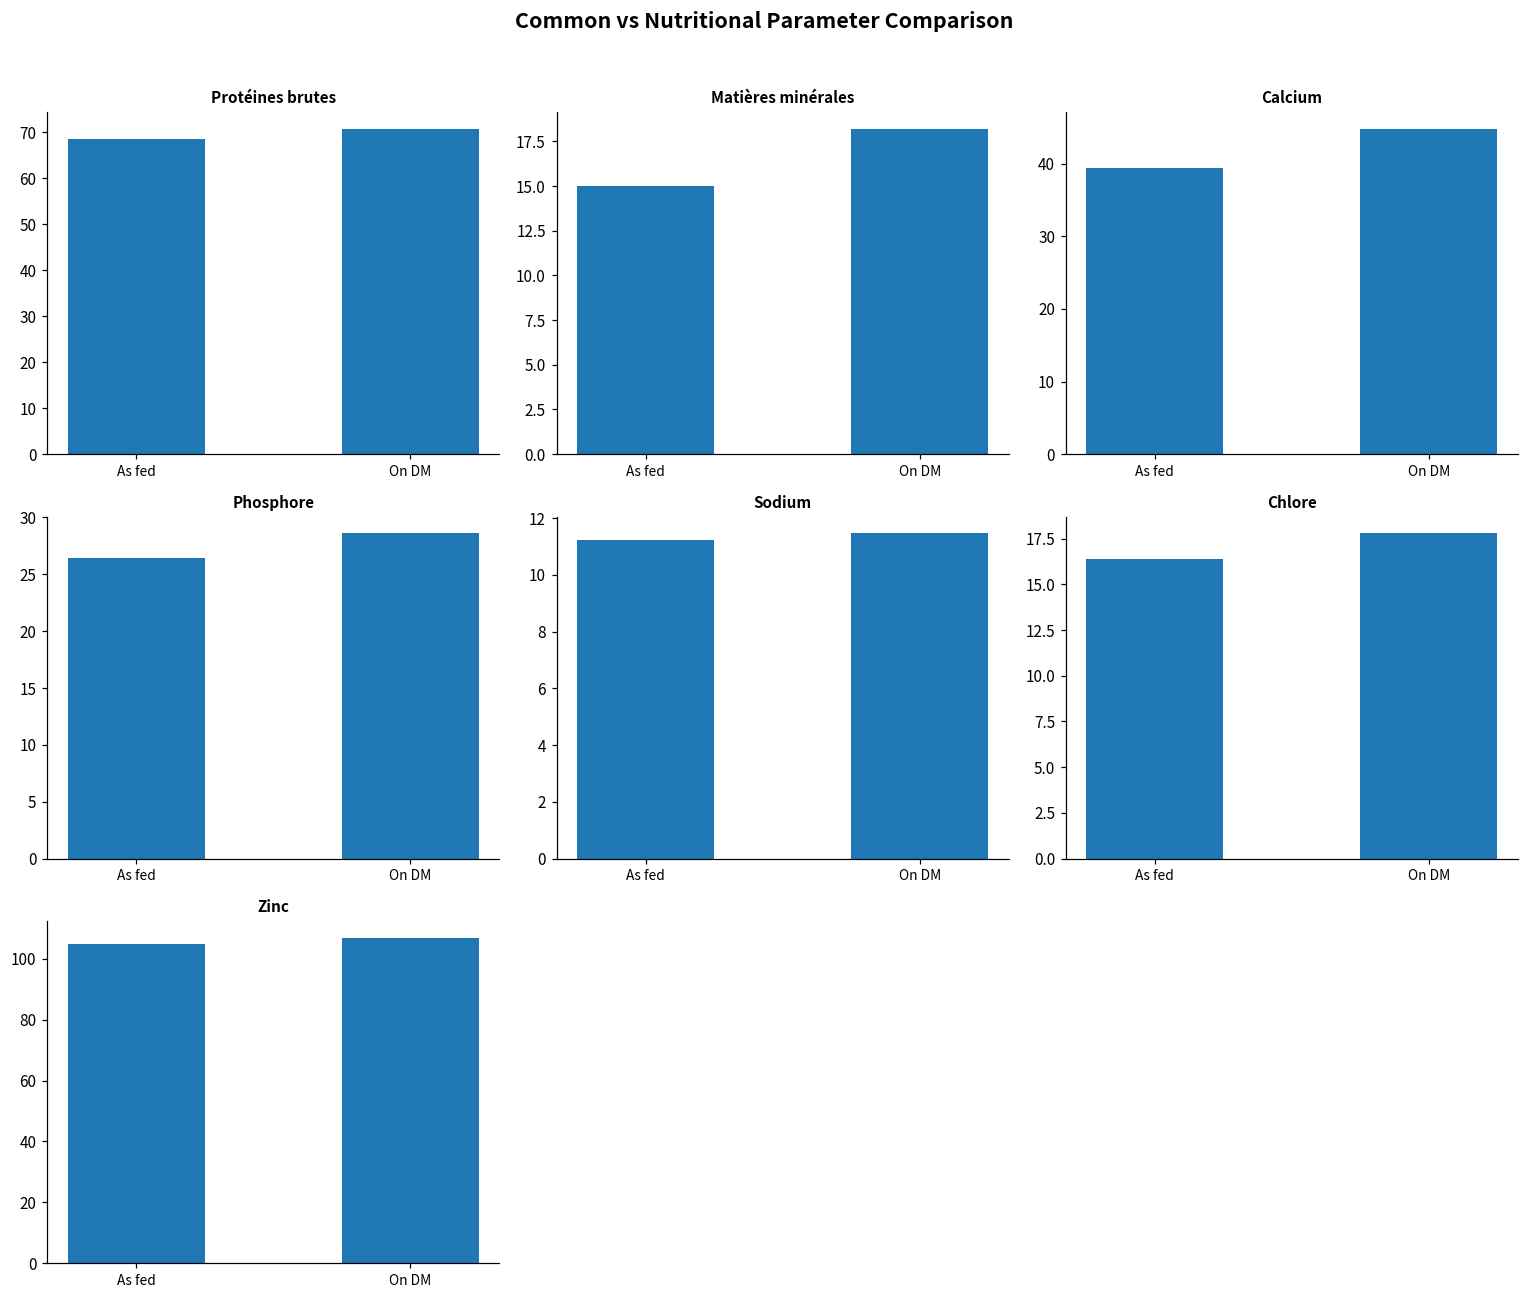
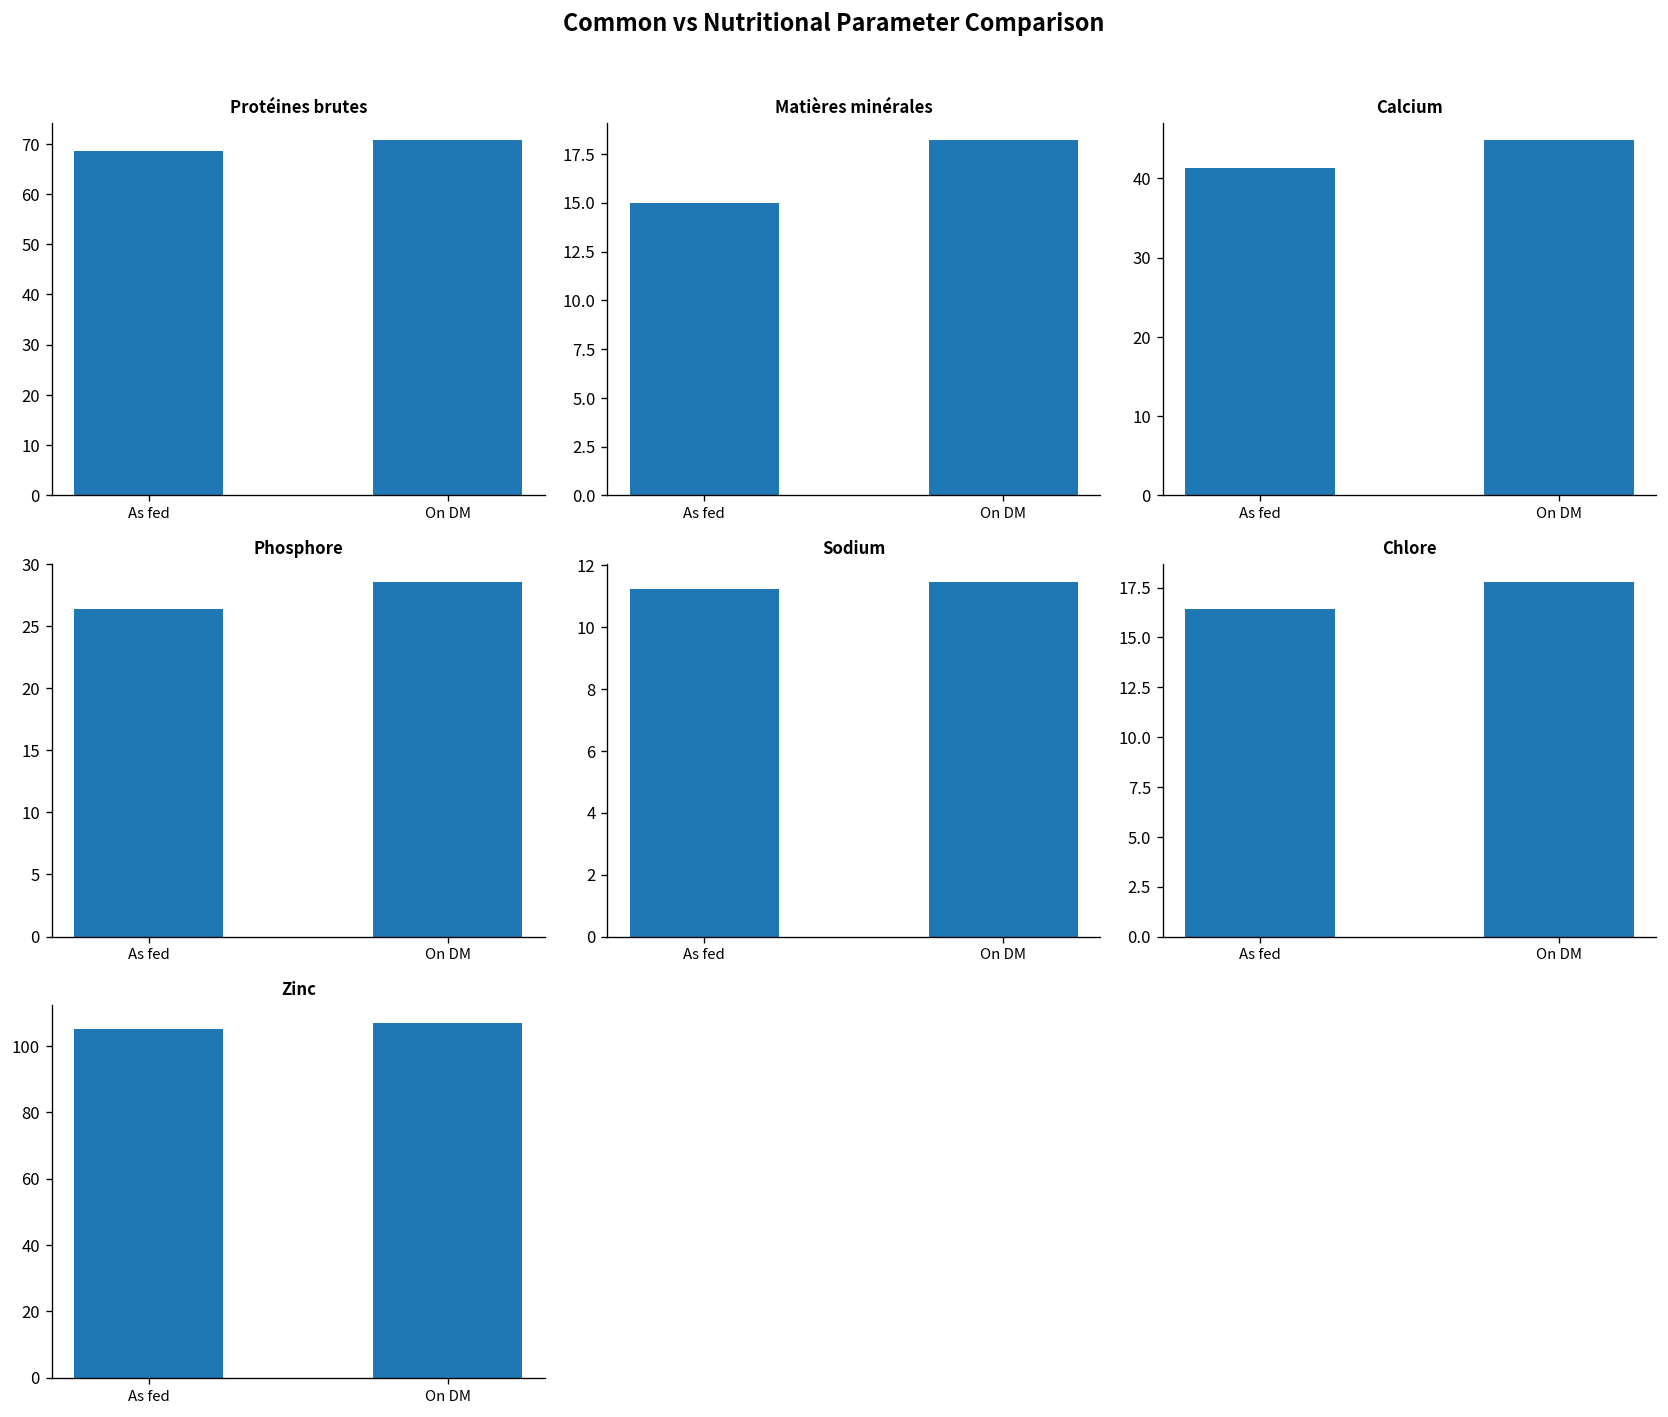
  {
    "Protéines brutes": {
      "As fed": 69,
      "On DM": 71
    },
    "Matières minérales": {
      "As fed": 15.0,
      "On DM": 18.2
    },
    "Calcium": {
-     "As fed": 39,
+     "As fed": 41,
      "On DM": 45
    },
    "Phosphore": {
      "As fed": 26.4,
      "On DM": 28.6
    },
    "Sodium": {
      "As fed": 11.2,
      "On DM": 11.5
    },
    "Chlore": {
      "As fed": 16.4,
      "On DM": 17.8
    },
    "Zinc": {
      "As fed": 105,
      "On DM": 107
    }
  }
